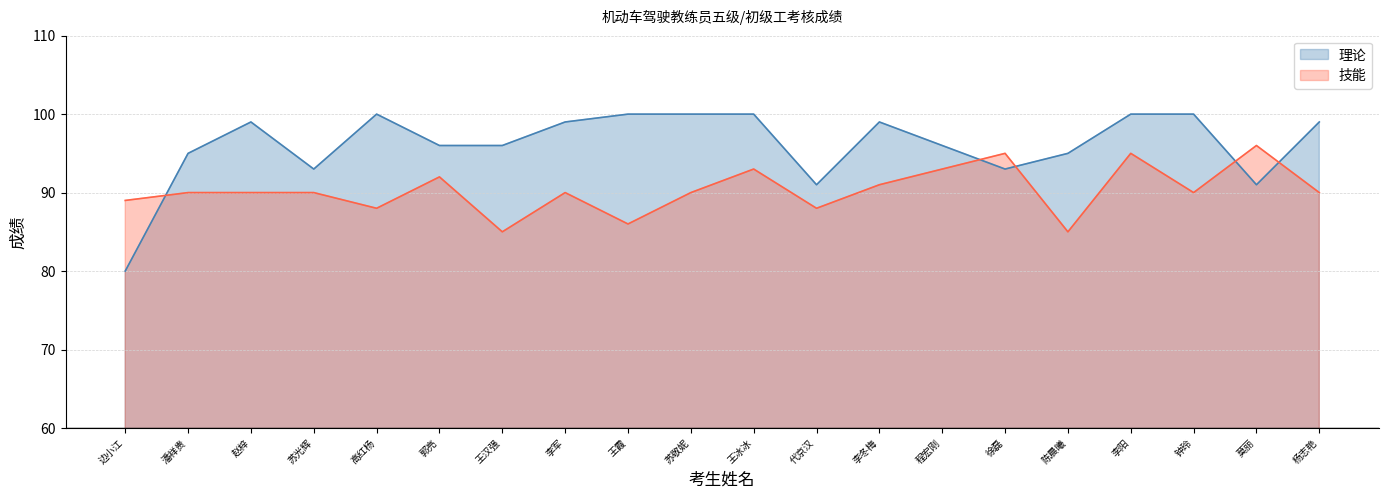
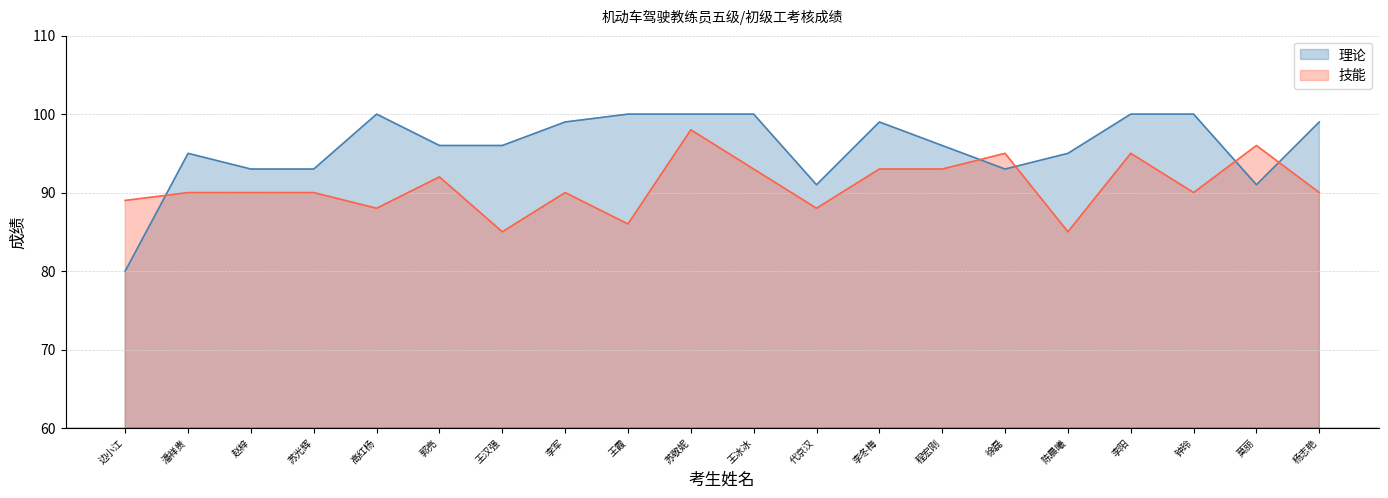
  {
    "理论": {
      "边小江": 80,
      "潘祥贵": 95,
-     "赵梓": 99,
+     "赵梓": 93,
      "苏光辉": 93,
      "高红杨": 100,
      "郭亮": 96,
      "王汉强": 96,
      "李军": 99,
      "王霞": 100,
      "苏敬妮": 100,
      "王冰冰": 100,
      "代京汉": 91,
      "李冬梅": 99,
      "程宏刚": 96,
      "徐磊": 93,
      "陈晨曦": 95,
      "李阳": 100,
      "钟玲": 100,
      "莫丽": 91,
      "杨志艳": 99
    },
    "技能": {
      "边小江": 89,
      "潘祥贵": 90,
      "赵梓": 90,
      "苏光辉": 90,
      "高红杨": 88,
      "郭亮": 92,
      "王汉强": 85,
      "李军": 90,
      "王霞": 86,
-     "苏敬妮": 90,
+     "苏敬妮": 98,
      "王冰冰": 93,
      "代京汉": 88,
-     "李冬梅": 91,
+     "李冬梅": 93,
      "程宏刚": 93,
      "徐磊": 95,
      "陈晨曦": 85,
      "李阳": 95,
      "钟玲": 90,
      "莫丽": 96,
      "杨志艳": 90
    }
  }
